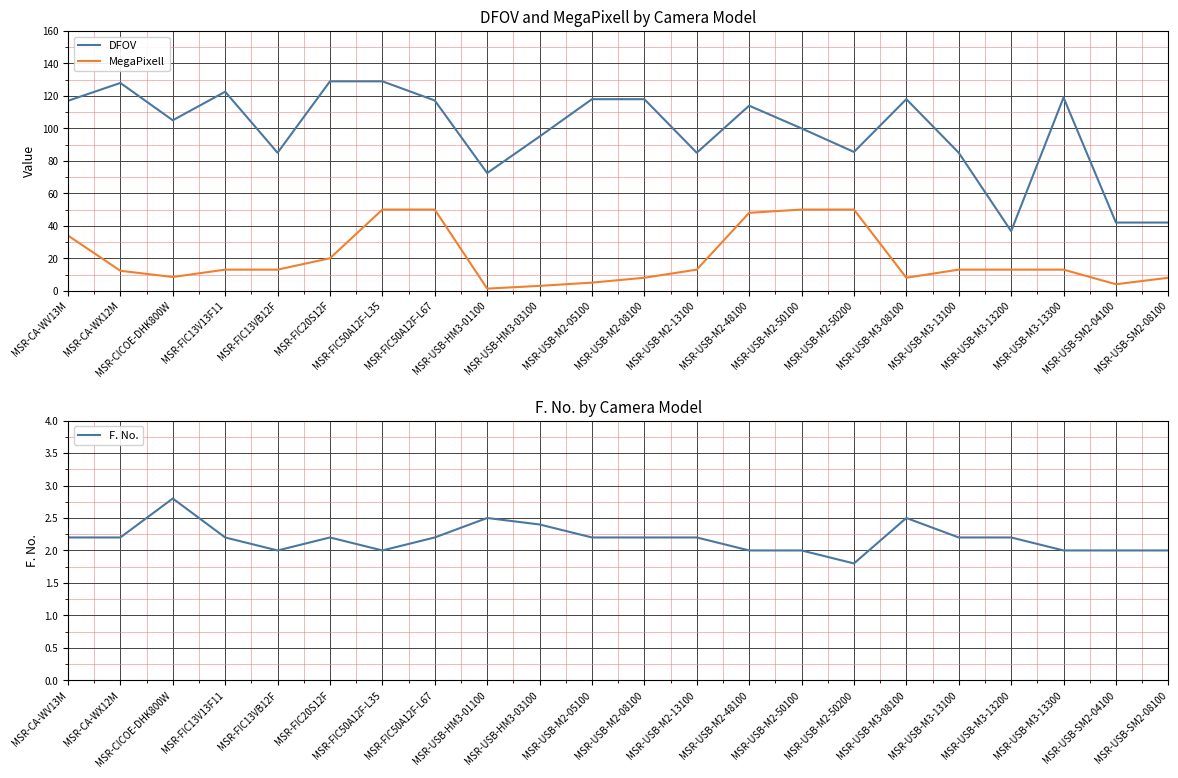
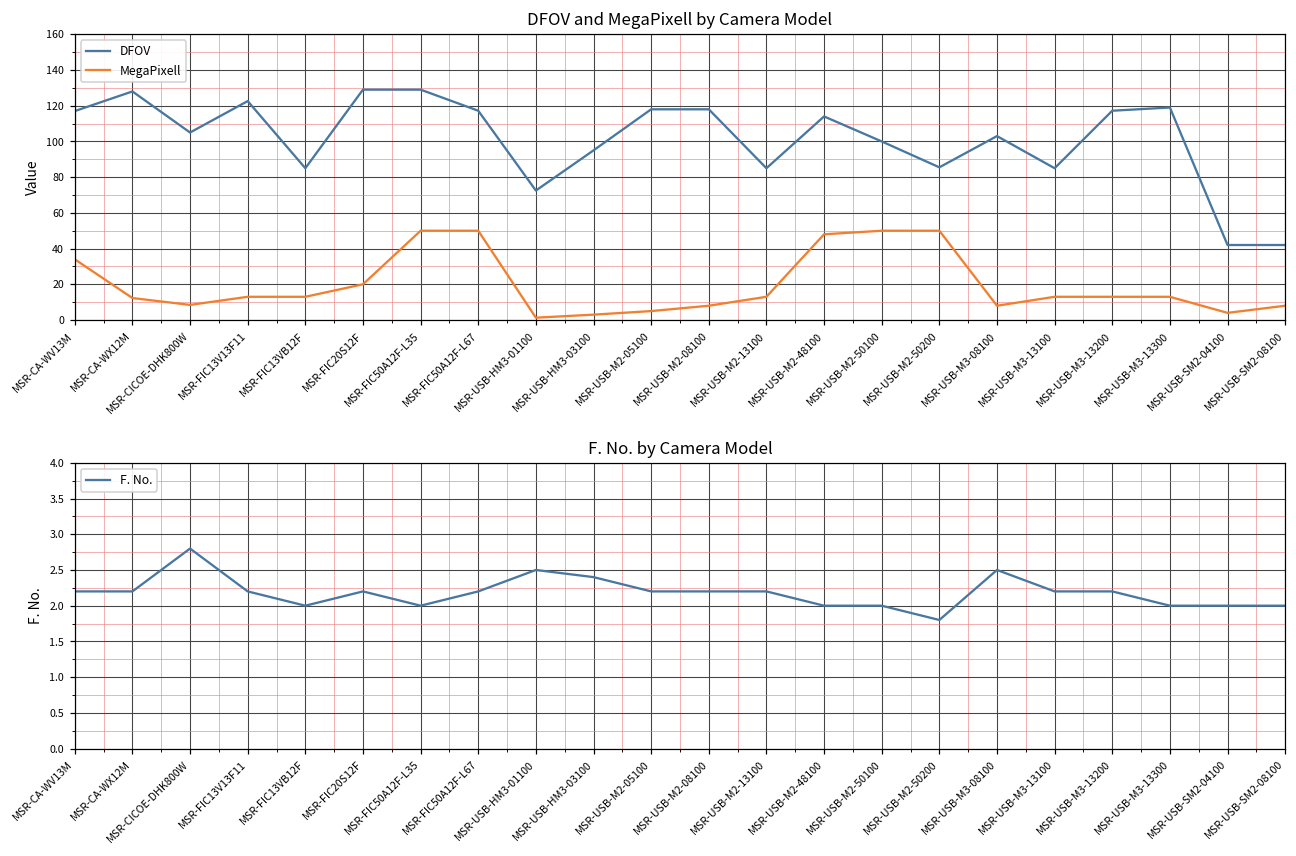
  {
    "DFOV and MegaPixell by Camera Model": {
      "DFOV": {
        "MSR-CA-WV13M": 117,
        "MSR-CA-WX12M": 128,
        "MSR-CICOE-DHK800W": 105,
        "MSR-FIC13V13F11": 123,
        "MSR-FIC13VB12F": 85,
        "MSR-FIC20S12F": 129,
        "MSR-FIC50A12F-L35": 129,
        "MSR-FIC50A12F-L67": 117,
        "MSR-USB-HM3-01100": 73,
        "MSR-USB-HM3-03100": 95,
        "MSR-USB-M2-05100": 118,
        "MSR-USB-M2-08100": 118,
        "MSR-USB-M2-13100": 85,
        "MSR-USB-M2-48100": 114,
        "MSR-USB-M2-50100": 100,
        "MSR-USB-M2-50200": 86,
-       "MSR-USB-M3-08100": 118,
+       "MSR-USB-M3-08100": 103,
        "MSR-USB-M3-13100": 85,
-       "MSR-USB-M3-13200": 37,
+       "MSR-USB-M3-13200": 117,
        "MSR-USB-M3-13300": 119,
        "MSR-USB-SM2-04100": 42,
        "MSR-USB-SM2-08100": 42
      },
      "MegaPixell": {
        "MSR-CA-WV13M": 34,
        "MSR-CA-WX12M": 12,
        "MSR-CICOE-DHK800W": 8,
        "MSR-FIC13V13F11": 13,
        "MSR-FIC13VB12F": 13,
        "MSR-FIC20S12F": 20,
        "MSR-FIC50A12F-L35": 50,
        "MSR-FIC50A12F-L67": 50,
        "MSR-USB-HM3-01100": 1,
        "MSR-USB-HM3-03100": 3,
        "MSR-USB-M2-05100": 5,
        "MSR-USB-M2-08100": 8,
        "MSR-USB-M2-13100": 13,
        "MSR-USB-M2-48100": 48,
        "MSR-USB-M2-50100": 50,
        "MSR-USB-M2-50200": 50,
        "MSR-USB-M3-08100": 8,
        "MSR-USB-M3-13100": 13,
        "MSR-USB-M3-13200": 13,
        "MSR-USB-M3-13300": 13,
        "MSR-USB-SM2-04100": 4,
        "MSR-USB-SM2-08100": 8
      }
    },
    "F. No. by Camera Model": {
      "MSR-CA-WV13M": 2.2,
      "MSR-CA-WX12M": 2.2,
      "MSR-CICOE-DHK800W": 2.8,
      "MSR-FIC13V13F11": 2.2,
      "MSR-FIC13VB12F": 2.0,
      "MSR-FIC20S12F": 2.2,
      "MSR-FIC50A12F-L35": 2.0,
      "MSR-FIC50A12F-L67": 2.2,
      "MSR-USB-HM3-01100": 2.5,
      "MSR-USB-HM3-03100": 2.4,
      "MSR-USB-M2-05100": 2.2,
      "MSR-USB-M2-08100": 2.2,
      "MSR-USB-M2-13100": 2.2,
      "MSR-USB-M2-48100": 2.0,
      "MSR-USB-M2-50100": 2.0,
      "MSR-USB-M2-50200": 1.8,
      "MSR-USB-M3-08100": 2.5,
      "MSR-USB-M3-13100": 2.2,
      "MSR-USB-M3-13200": 2.2,
      "MSR-USB-M3-13300": 2.0,
      "MSR-USB-SM2-04100": 2.0,
      "MSR-USB-SM2-08100": 2.0
    }
  }
